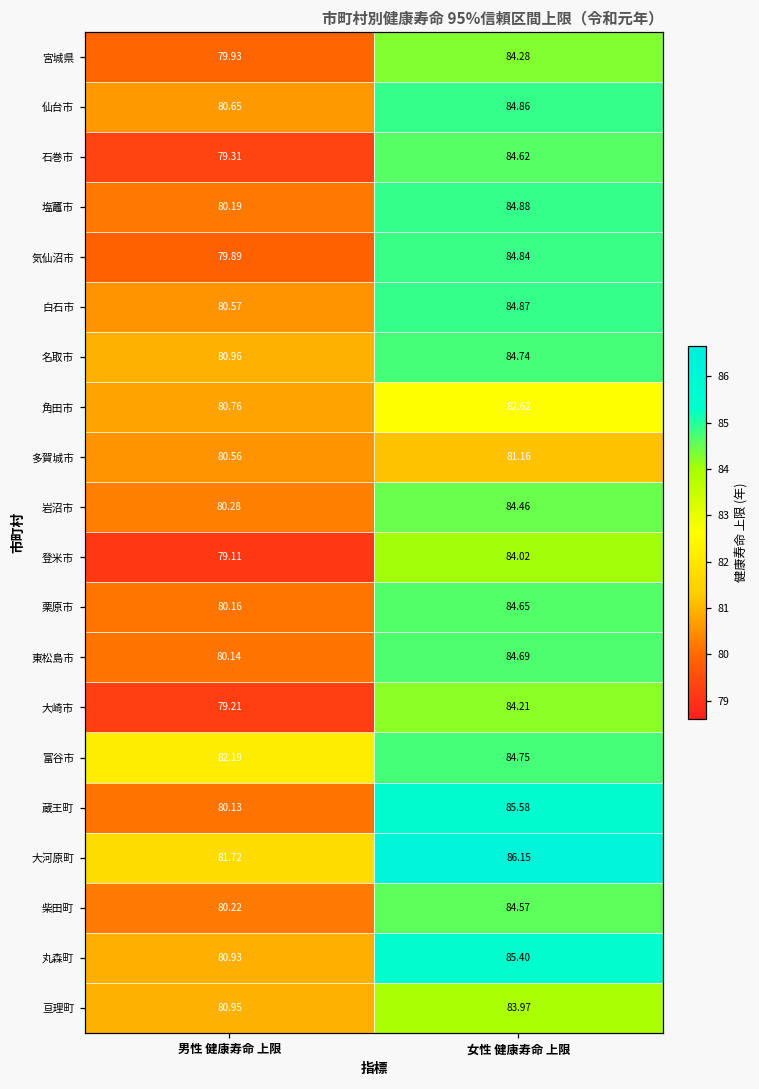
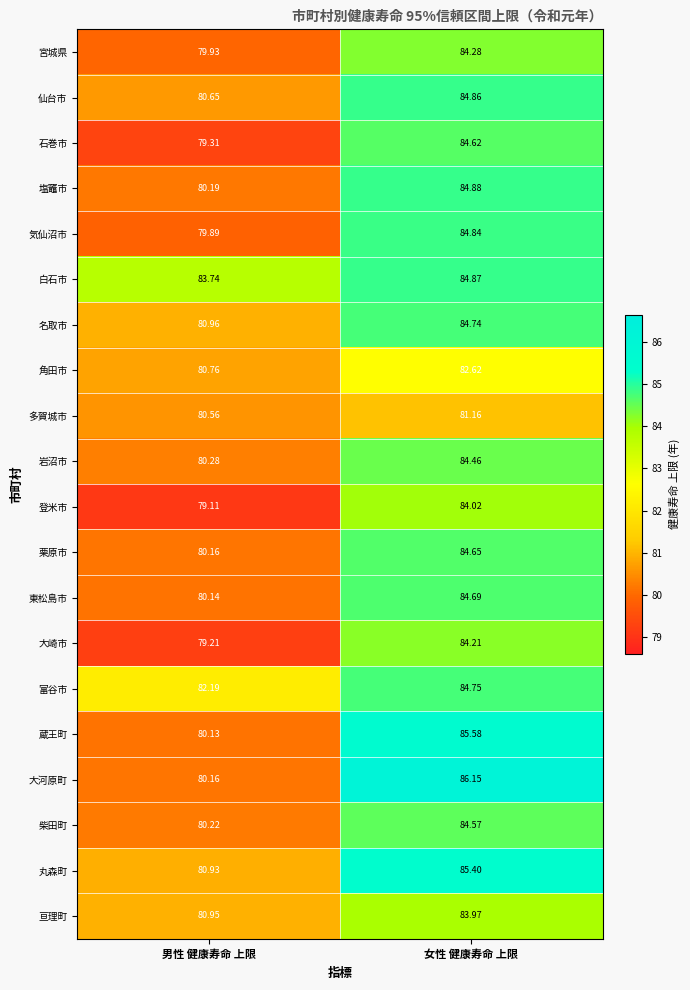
  {
    "宮城県": {
      "男性 健康寿命 上限": 79.93,
      "女性 健康寿命 上限": 84.28
    },
    "仙台市": {
      "男性 健康寿命 上限": 80.65,
      "女性 健康寿命 上限": 84.86
    },
    "石巻市": {
      "男性 健康寿命 上限": 79.31,
      "女性 健康寿命 上限": 84.62
    },
    "塩竈市": {
      "男性 健康寿命 上限": 80.19,
      "女性 健康寿命 上限": 84.88
    },
    "気仙沼市": {
      "男性 健康寿命 上限": 79.89,
      "女性 健康寿命 上限": 84.84
    },
    "白石市": {
-     "男性 健康寿命 上限": 80.57,
+     "男性 健康寿命 上限": 83.74,
      "女性 健康寿命 上限": 84.87
    },
    "名取市": {
      "男性 健康寿命 上限": 80.96,
      "女性 健康寿命 上限": 84.74
    },
    "角田市": {
      "男性 健康寿命 上限": 80.76,
      "女性 健康寿命 上限": 82.62
    },
    "多賀城市": {
      "男性 健康寿命 上限": 80.56,
      "女性 健康寿命 上限": 81.16
    },
    "岩沼市": {
      "男性 健康寿命 上限": 80.28,
      "女性 健康寿命 上限": 84.46
    },
    "登米市": {
      "男性 健康寿命 上限": 79.11,
      "女性 健康寿命 上限": 84.02
    },
    "栗原市": {
      "男性 健康寿命 上限": 80.16,
      "女性 健康寿命 上限": 84.65
    },
    "東松島市": {
      "男性 健康寿命 上限": 80.14,
      "女性 健康寿命 上限": 84.69
    },
    "大崎市": {
      "男性 健康寿命 上限": 79.21,
      "女性 健康寿命 上限": 84.21
    },
    "富谷市": {
      "男性 健康寿命 上限": 82.19,
      "女性 健康寿命 上限": 84.75
    },
    "蔵王町": {
      "男性 健康寿命 上限": 80.13,
      "女性 健康寿命 上限": 85.58
    },
    "大河原町": {
-     "男性 健康寿命 上限": 81.72,
+     "男性 健康寿命 上限": 80.16,
      "女性 健康寿命 上限": 86.15
    },
    "柴田町": {
      "男性 健康寿命 上限": 80.22,
      "女性 健康寿命 上限": 84.57
    },
    "丸森町": {
      "男性 健康寿命 上限": 80.93,
      "女性 健康寿命 上限": 85.40
    },
    "亘理町": {
      "男性 健康寿命 上限": 80.95,
      "女性 健康寿命 上限": 83.97
    }
  }
